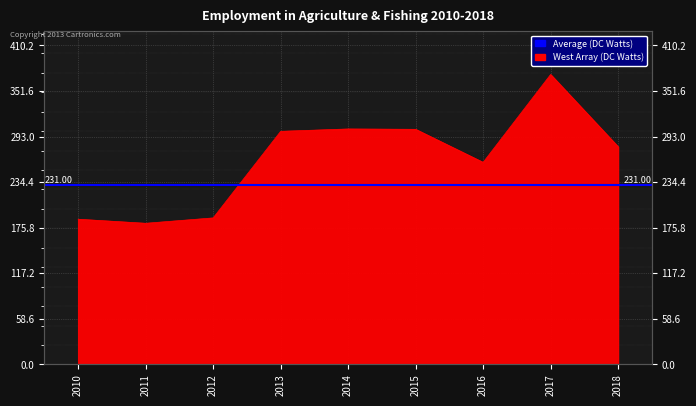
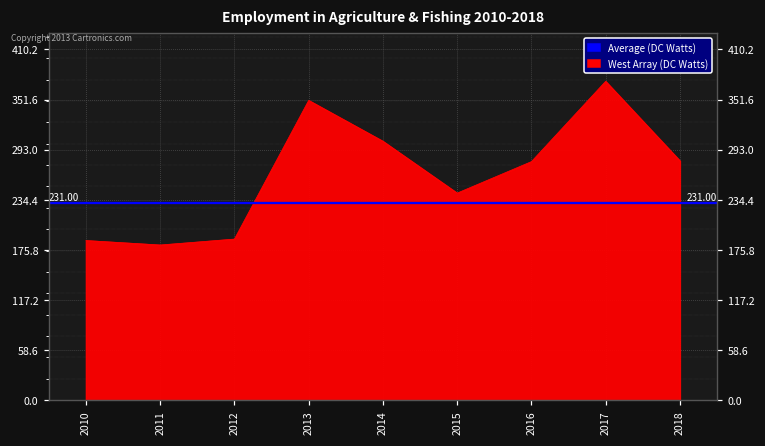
  {
    "2010": 190,
    "2011": 180,
    "2012": 190,
-   "2013": 300,
+   "2013": 350,
    "2014": 300,
-   "2015": 300,
-   "2016": 260,
+   "2015": 240,
+   "2016": 280,
    "2017": 370,
    "2018": 280
  }
